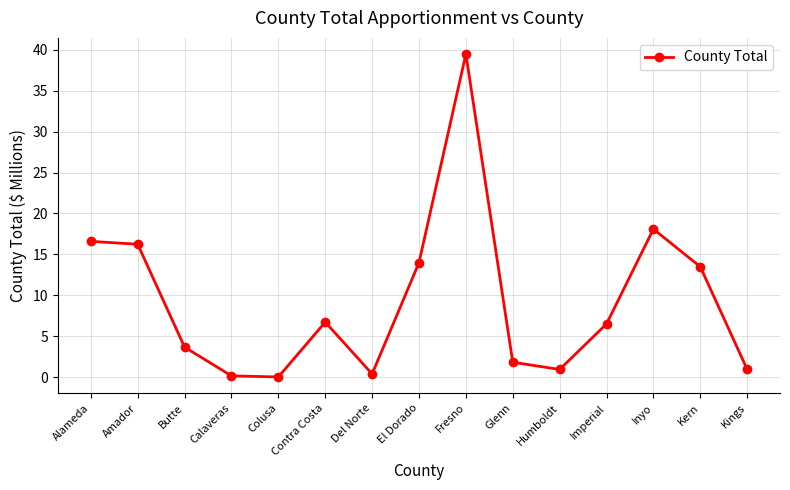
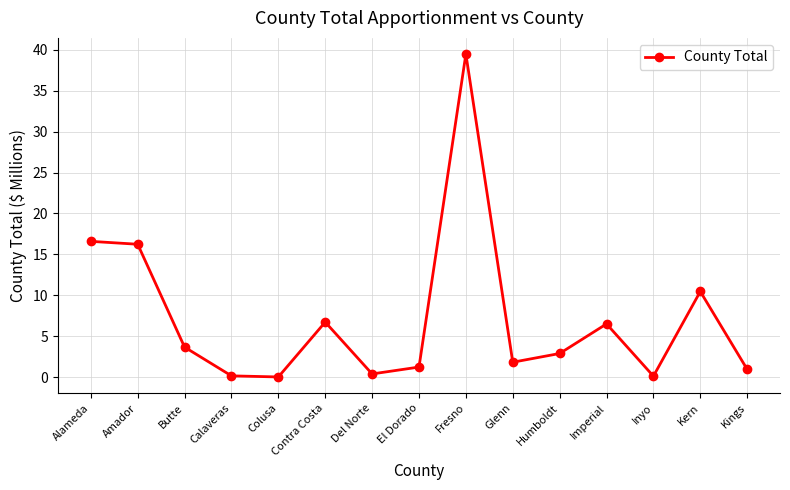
  {
    "Alameda": 17,
    "Amador": 16,
    "Butte": 4,
    "Calaveras": 0,
    "Colusa": 0,
    "Contra Costa": 7,
    "Del Norte": 0,
-   "El Dorado": 14,
+   "El Dorado": 1,
    "Fresno": 39,
    "Glenn": 2,
-   "Humboldt": 1,
+   "Humboldt": 3,
    "Imperial": 7,
-   "Inyo": 18,
-   "Kern": 13,
+   "Inyo": 0,
+   "Kern": 10,
    "Kings": 1
  }
